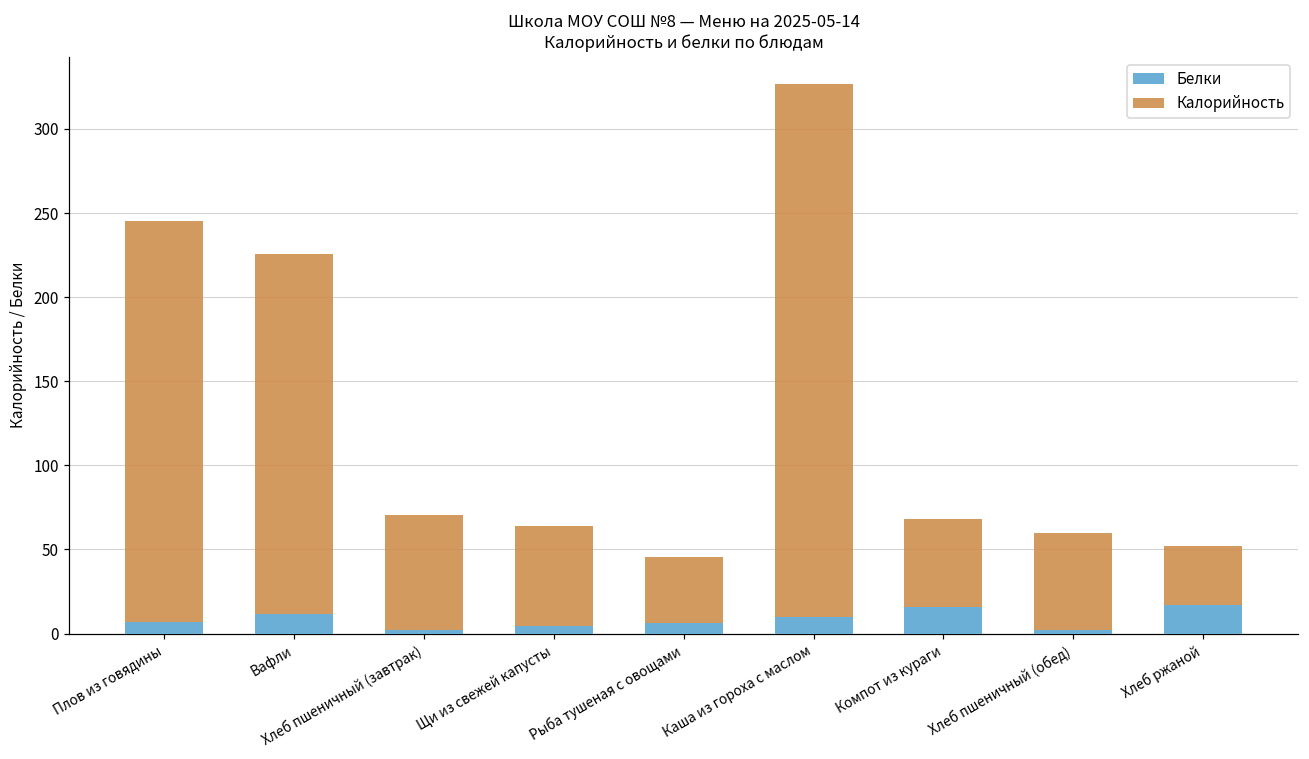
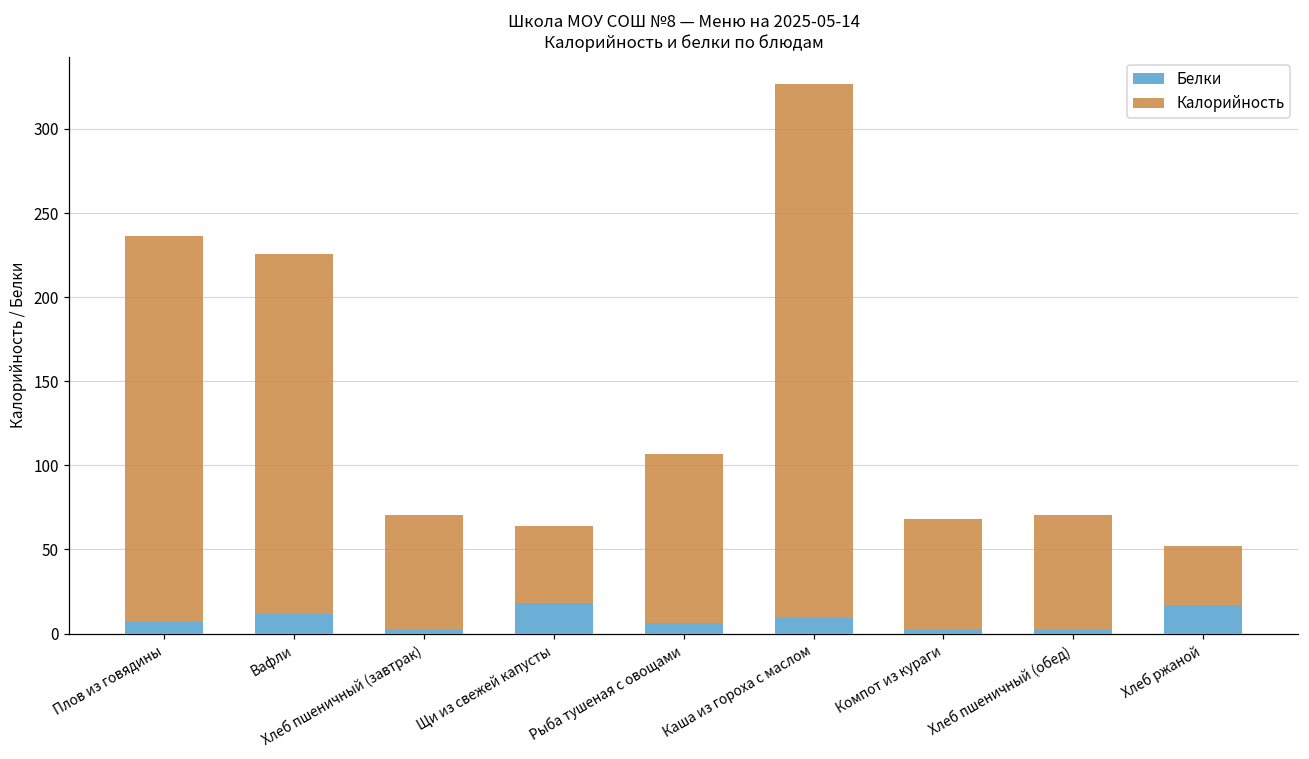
  {
    "Белки": {
-     "Щи из свежей капусты": 4,
-     "Компот из кураги": 16
+     "Щи из свежей капусты": 18,
+     "Компот из кураги": 2
    },
    "Калорийность": {
-     "Плов из говядины": 245,
+     "Плов из говядины": 236,
      "Вафли": 226,
      "Хлеб пшеничный (завтрак)": 71,
      "Щи из свежей капусты": 64,
-     "Рыба тушеная с овощами": 46,
+     "Рыба тушеная с овощами": 107,
      "Каша из гороха с маслом": 326,
      "Компот из кураги": 68,
-     "Хлеб пшеничный (обед)": 60,
+     "Хлеб пшеничный (обед)": 71,
      "Хлеб ржаной": 52
    }
  }
